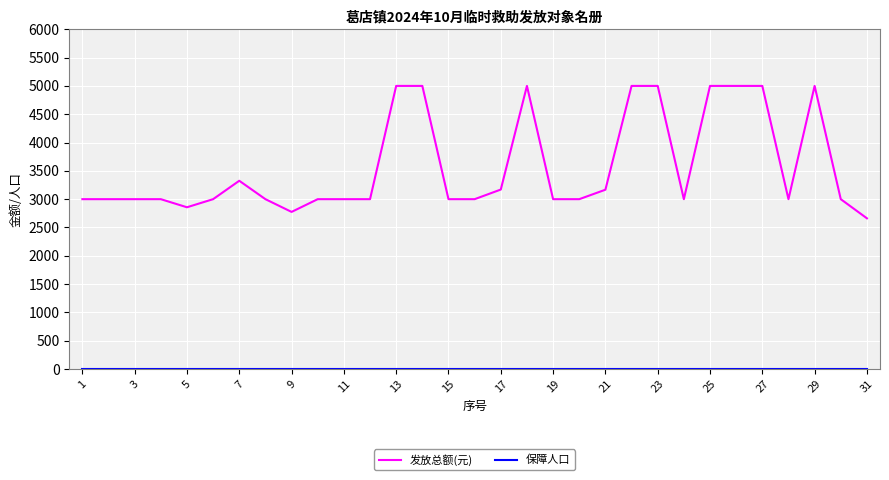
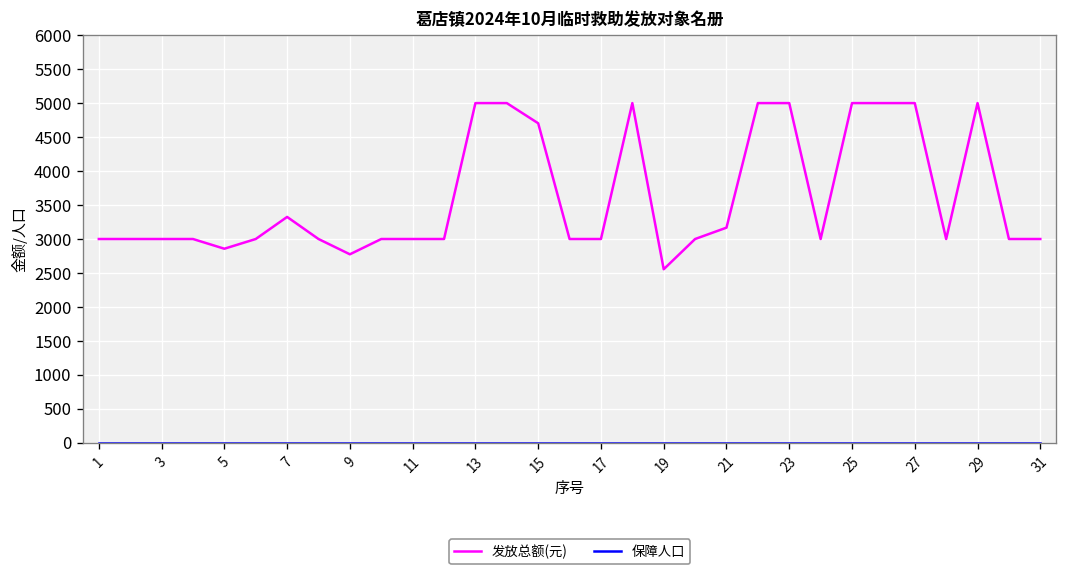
  {
    "发放总额(元)": {
      "1": 3000,
      "3": 3000,
      "5": 2900,
      "7": 3300,
      "9": 2800,
      "11": 3000,
      "13": 5000,
-     "15": 3000,
-     "17": 3200,
-     "19": 3000,
+     "15": 4700,
+     "17": 3000,
+     "19": 2600,
      "21": 3200,
      "23": 5000,
      "25": 5000,
      "27": 5000,
      "29": 5000,
-     "31": 2700
+     "31": 3000
    },
    "保障人口": {
      "1": 0,
      "3": 0,
      "5": 0,
      "7": 0,
      "9": 0,
      "11": 0,
      "13": 0,
      "15": 0,
      "17": 0,
      "19": 0,
      "21": 0,
      "23": 0,
      "25": 0,
      "27": 0,
      "29": 0,
      "31": 0
    }
  }
